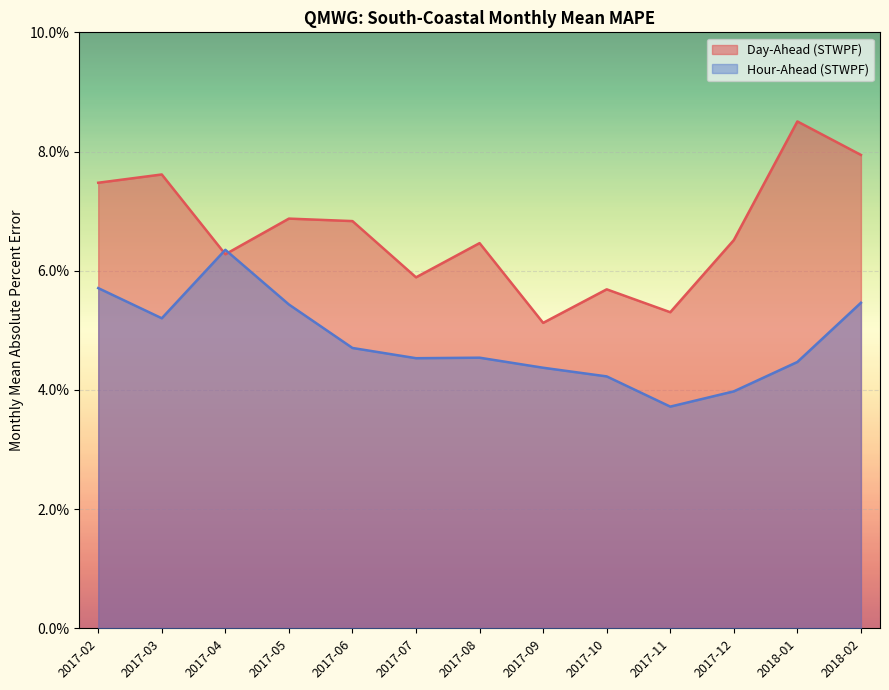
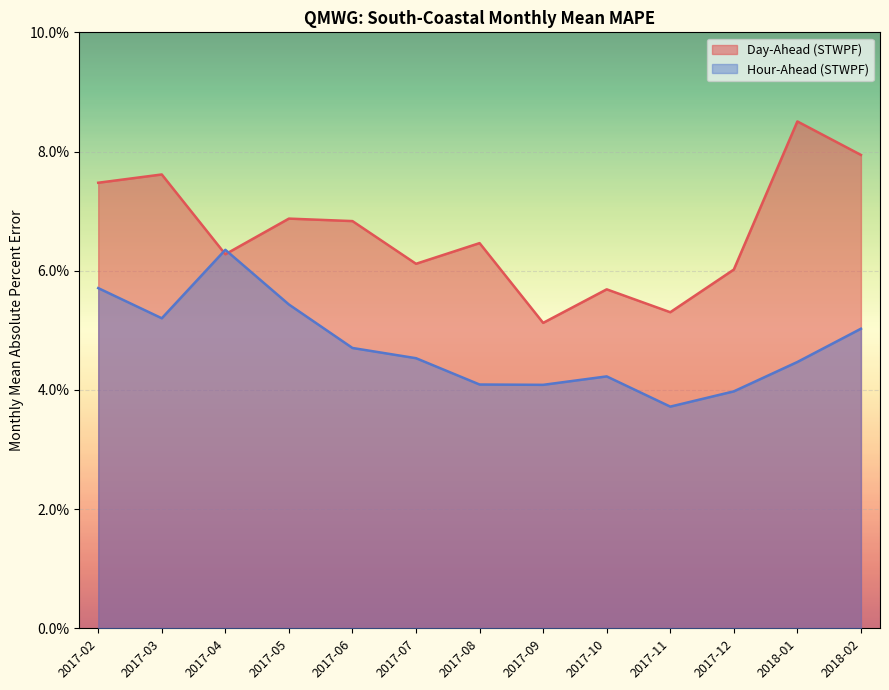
  {
    "Day-Ahead (STWPF)": {
      "2017-02": "7.5%",
      "2017-03": "7.6%",
      "2017-04": "6.3%",
      "2017-05": "6.9%",
      "2017-06": "6.8%",
-     "2017-07": "5.9%",
+     "2017-07": "6.1%",
      "2017-08": "6.5%",
      "2017-09": "5.1%",
      "2017-10": "5.7%",
      "2017-11": "5.3%",
-     "2017-12": "6.5%",
+     "2017-12": "6.0%",
      "2018-01": "8.5%",
      "2018-02": "7.9%"
    },
    "Hour-Ahead (STWPF)": {
      "2017-02": "5.7%",
      "2017-03": "5.2%",
      "2017-04": "6.4%",
      "2017-05": "5.4%",
      "2017-06": "4.7%",
      "2017-07": "4.5%",
-     "2017-08": "4.5%",
-     "2017-09": "4.4%",
+     "2017-08": "4.1%",
+     "2017-09": "4.1%",
      "2017-10": "4.2%",
      "2017-11": "3.7%",
      "2017-12": "4.0%",
      "2018-01": "4.5%",
-     "2018-02": "5.5%"
+     "2018-02": "5.0%"
    }
  }
